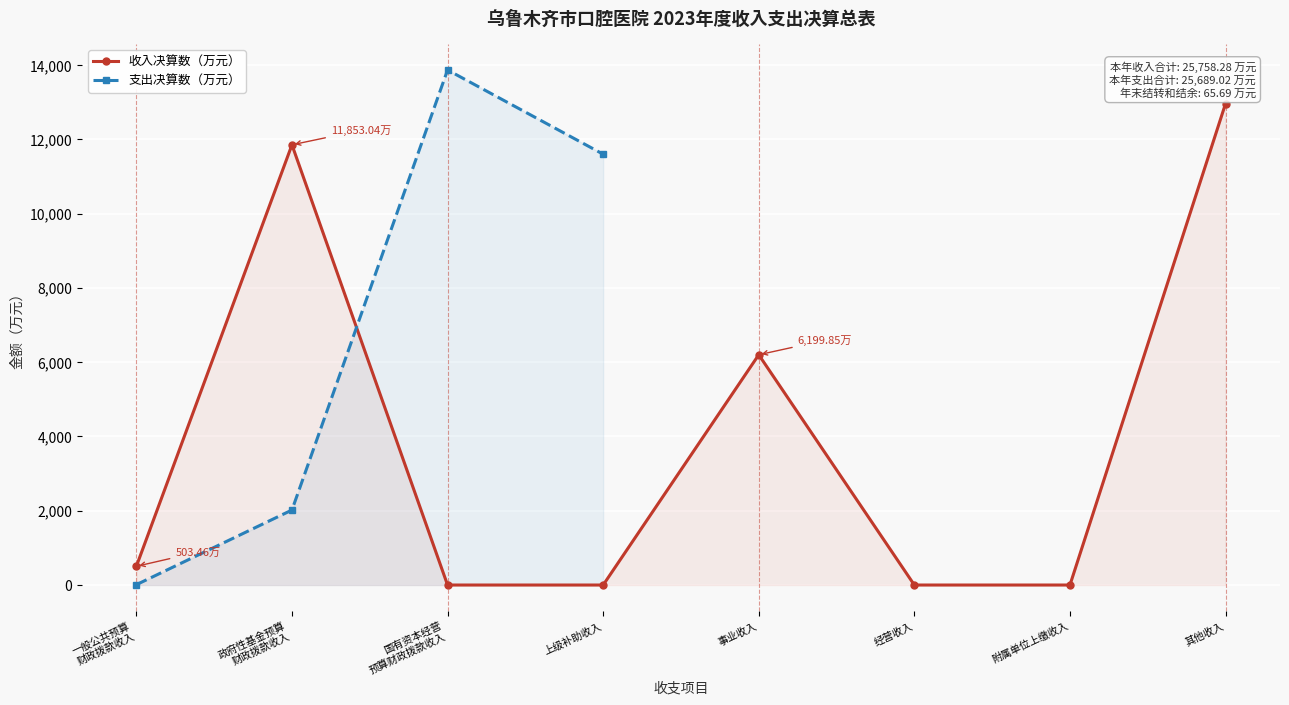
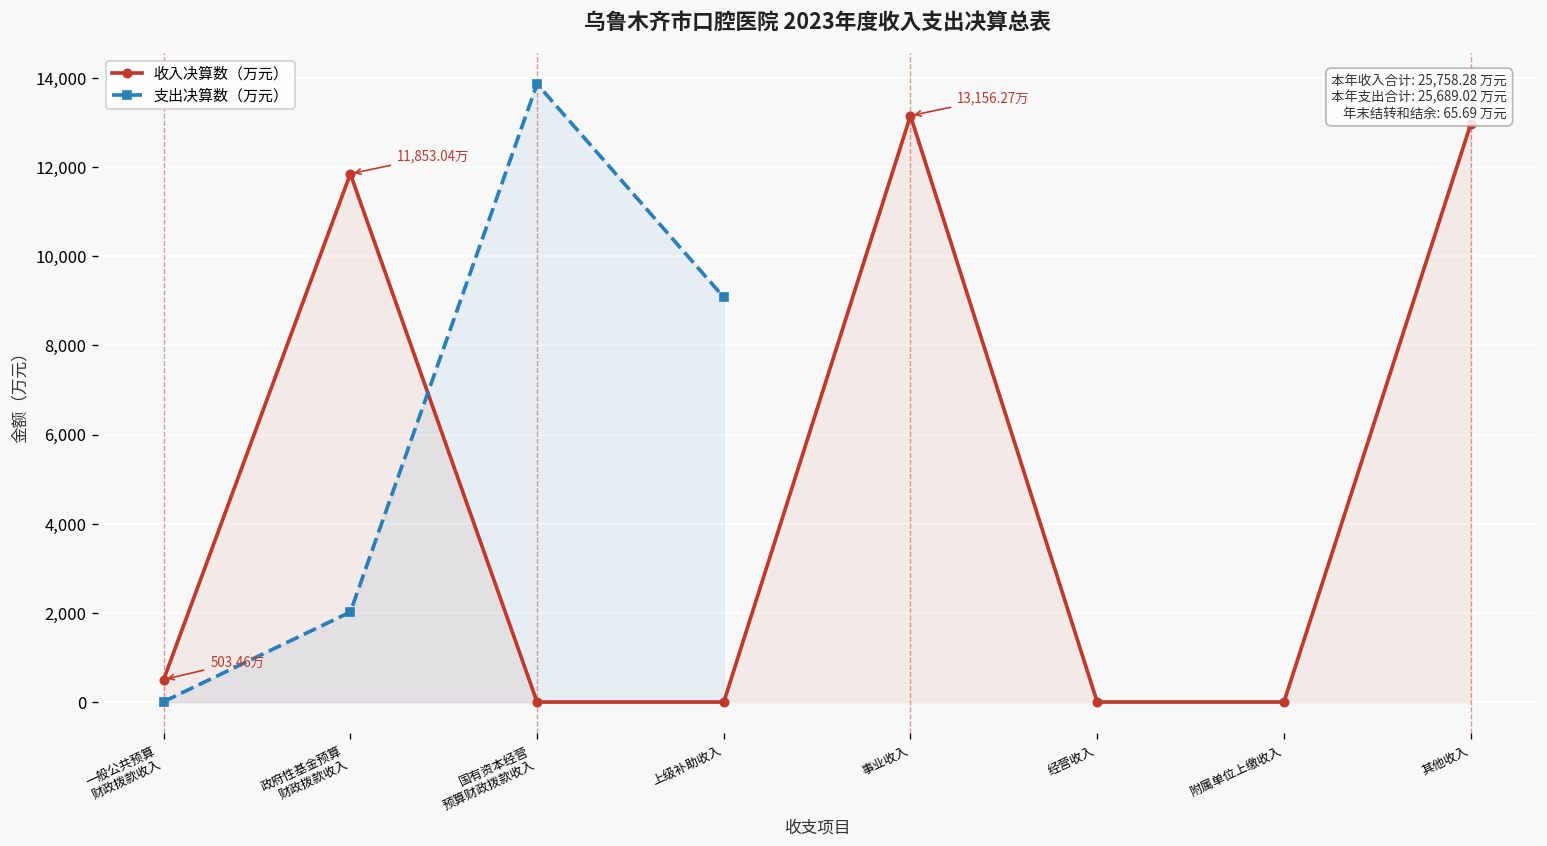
  {
    "收入决算数（万元）": {
      "一般公共预算 财政拨款收入": "503.46万",
      "政府性基金预算 财政拨款收入": "11,853.04万",
-     "事业收入": "6,199.85万"
+     "事业收入": "13,156.27万"
    },
    "支出决算数（万元）": {
      "一般公共预算 财政拨款收入": "0",
      "政府性基金预算 财政拨款收入": "2,000",
      "国有资本经营 预算财政拨款收入": "13,900",
-     "上级补助收入": "11,600"
+     "上级补助收入": "9,100"
    }
  }
